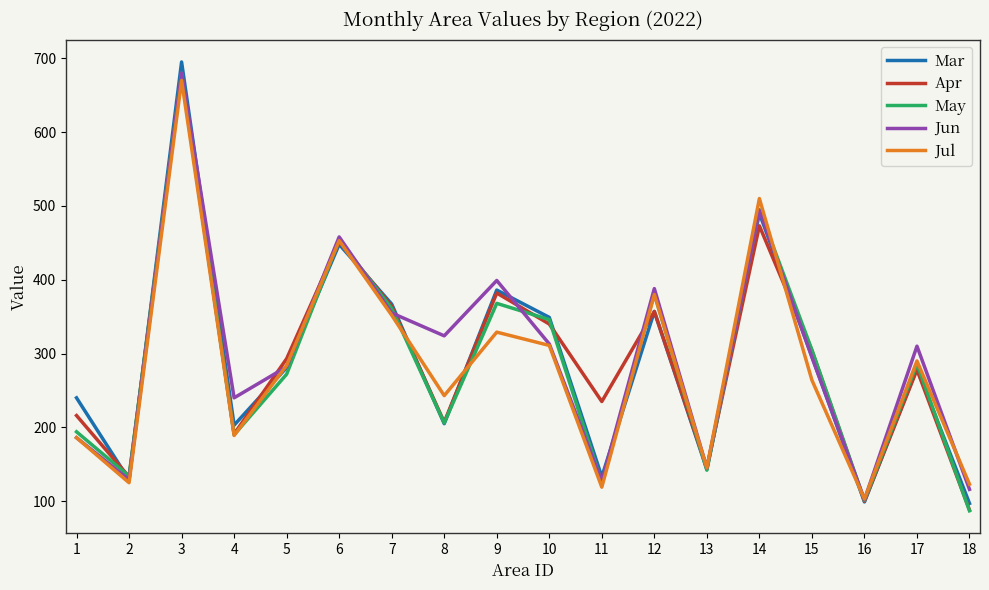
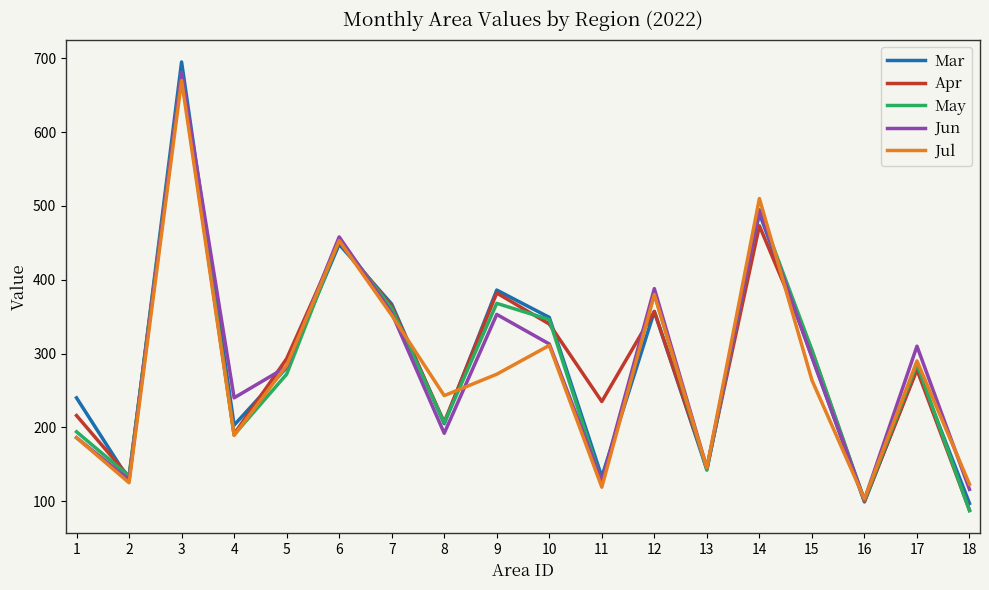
  {
    "Mar": {
      "1": 240,
      "3": 700,
      "4": 200,
      "6": 450,
      "9": 390,
      "11": 130,
      "14": 490,
      "18": 100
    },
    "Apr": {
      "1": 220,
      "5": 290,
      "9": 380,
      "10": 340,
      "11": 240,
      "14": 470
    },
    "May": {
      "1": 190,
      "5": 270,
      "9": 370,
      "17": 290
    },
    "Jun": {
      "4": 240,
      "6": 460,
-     "8": 320,
-     "9": 400,
+     "8": 190,
+     "9": 350,
      "12": 390,
      "17": 310,
      "18": 120
    },
    "Jul": {
      "2": 130,
      "3": 670,
      "8": 240,
-     "9": 330,
+     "9": 270,
      "11": 120,
      "14": 510,
      "15": 260,
      "17": 290,
      "18": 120
    }
  }
